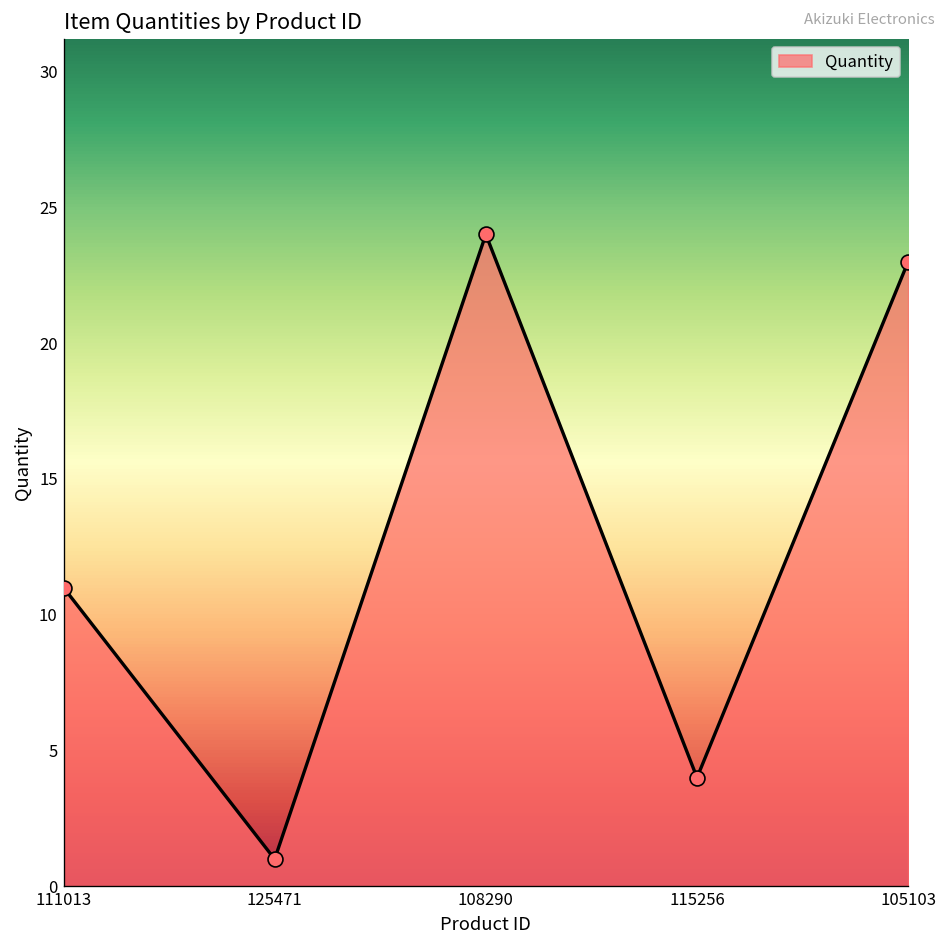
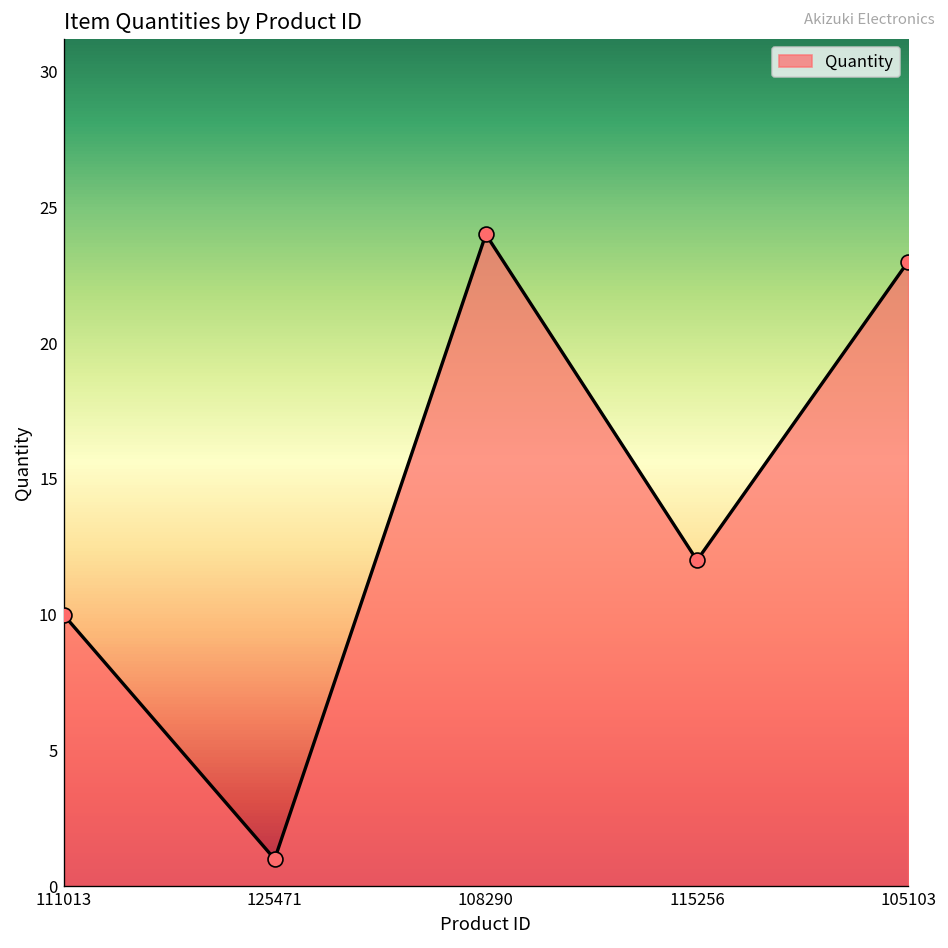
  {
-   "111013": 11,
+   "111013": 10,
    "125471": 1,
    "108290": 24,
-   "115256": 4,
+   "115256": 12,
    "105103": 23
  }
